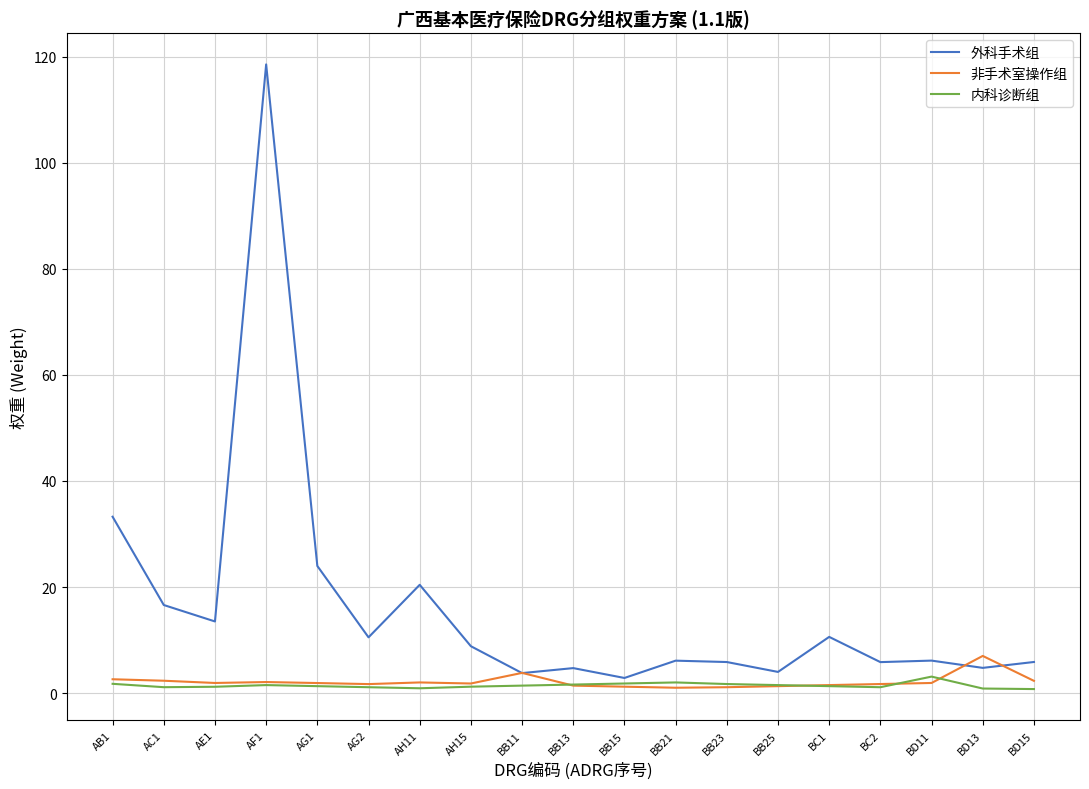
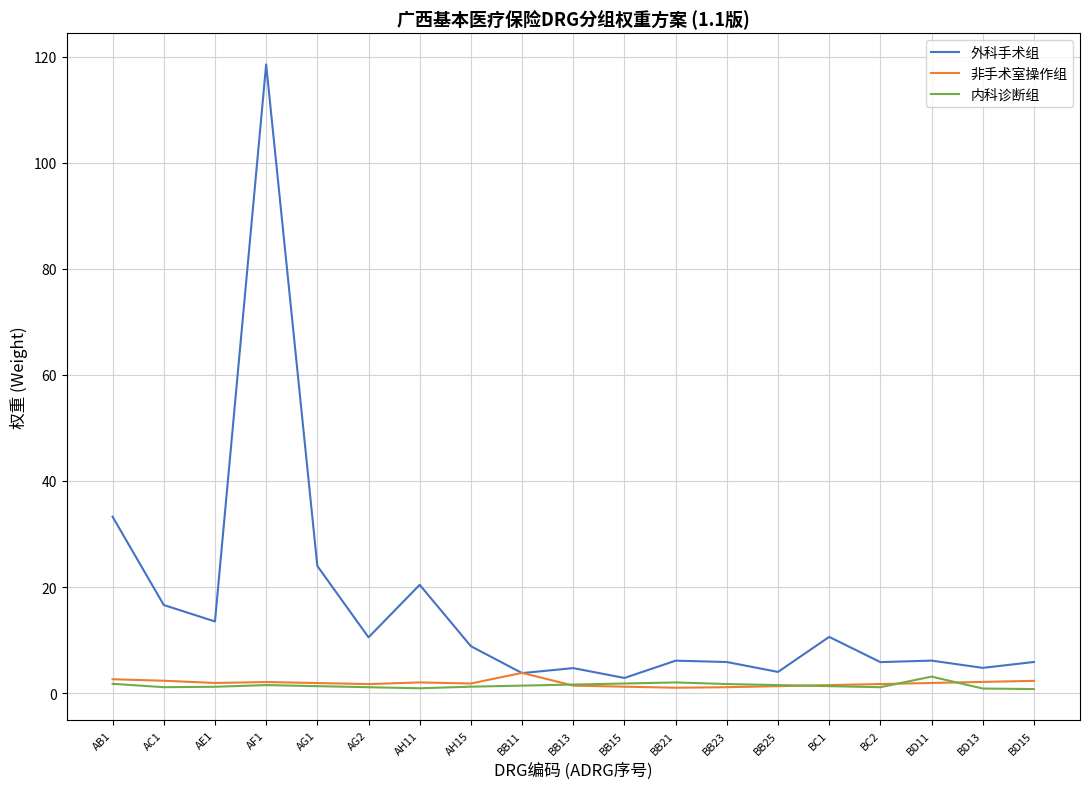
  {
    "外科手术组": {
      "AB1": 33,
      "AC1": 17,
      "AE1": 14,
      "AF1": 119,
      "AG1": 24,
      "AG2": 11,
      "AH11": 20,
      "AH15": 9,
      "BB13": 5,
      "BB15": 3,
      "BB21": 6,
      "BB23": 6,
      "BB25": 4,
      "BC1": 11,
      "BC2": 6,
      "BD11": 6,
      "BD13": 5,
      "BD15": 6
    },
    "非手术室操作组": {
      "AB1": 3,
      "AC1": 2,
      "AE1": 2,
      "AF1": 2,
      "AG1": 2,
      "AG2": 2,
      "AH11": 2,
      "AH15": 2,
      "BB15": 1,
      "BB21": 1,
      "BB23": 1,
      "BC2": 2,
      "BD11": 2,
-     "BD13": 7,
+     "BD13": 2,
      "BD15": 2
    },
    "内科诊断组": {
      "AB1": 2,
      "AC1": 1,
      "AE1": 1,
      "AF1": 2,
      "AG1": 1,
      "AG2": 1,
      "AH11": 1,
      "AH15": 1,
      "BB11": 1,
      "BB15": 2,
      "BB21": 2,
      "BB23": 2,
      "BC2": 1,
      "BD11": 3,
      "BD13": 1,
      "BD15": 1
    }
  }
